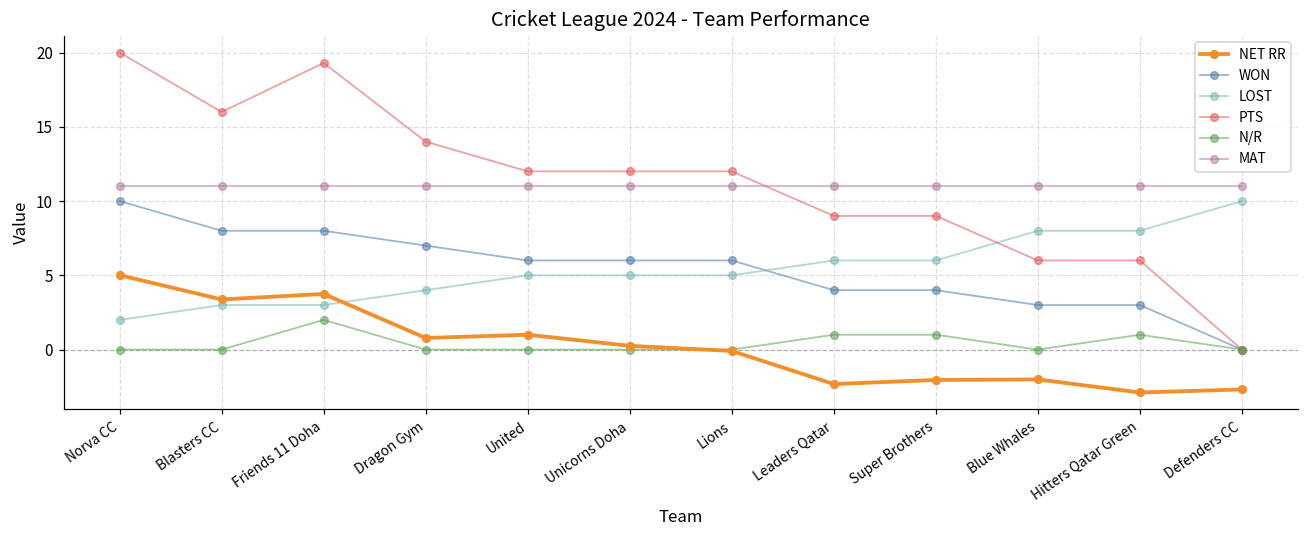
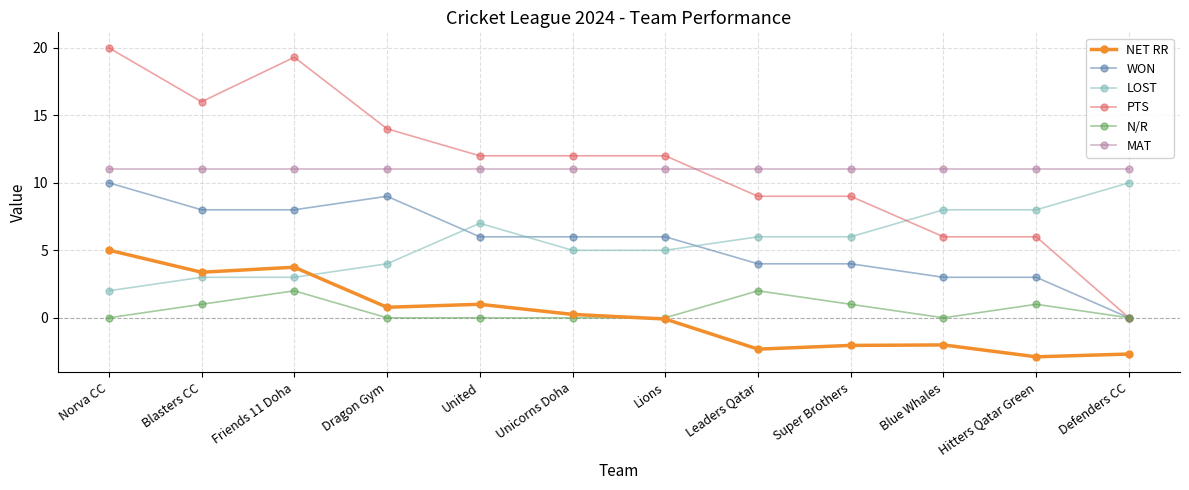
  {
    "NET RR": {
      "Norva CC": 5,
      "Blasters CC": 3.4,
      "Friends 11 Doha": 3.7,
      "Dragon Gym": 0.8,
      "United": 1,
      "Unicorns Doha": 0.3,
      "Leaders Qatar": -2.3,
      "Super Brothers": -2,
      "Blue Whales": -2,
      "Hitters Qatar Green": -3,
      "Defenders CC": -2.7
    },
    "WON": {
      "Norva CC": 10,
      "Blasters CC": 8,
      "Friends 11 Doha": 8,
-     "Dragon Gym": 7,
+     "Dragon Gym": 9,
      "United": 6,
      "Unicorns Doha": 6,
      "Lions": 6,
      "Leaders Qatar": 4,
      "Super Brothers": 4,
      "Blue Whales": 3,
      "Hitters Qatar Green": 3
    },
    "LOST": {
      "Norva CC": 2,
      "Blasters CC": 3,
      "Friends 11 Doha": 3,
      "Dragon Gym": 4,
-     "United": 5,
+     "United": 7,
      "Unicorns Doha": 5,
      "Lions": 5,
      "Leaders Qatar": 6,
      "Super Brothers": 6,
      "Blue Whales": 8,
      "Hitters Qatar Green": 8,
      "Defenders CC": 10
    },
    "PTS": {
      "Norva CC": 20,
      "Blasters CC": 16,
      "Friends 11 Doha": 19.3,
      "Dragon Gym": 14,
      "United": 12,
      "Unicorns Doha": 12,
      "Lions": 12,
      "Leaders Qatar": 9,
      "Super Brothers": 9,
      "Blue Whales": 6,
      "Hitters Qatar Green": 6
    },
    "N/R": {
      "Norva CC": 0,
-     "Blasters CC": 0,
+     "Blasters CC": 1,
      "Friends 11 Doha": 2,
      "Dragon Gym": 0,
      "United": 0,
      "Unicorns Doha": 0,
-     "Leaders Qatar": 1,
+     "Leaders Qatar": 2,
      "Super Brothers": 1,
      "Blue Whales": 0,
      "Hitters Qatar Green": 1
    },
    "MAT": {
      "Norva CC": 11,
      "Blasters CC": 11,
      "Friends 11 Doha": 11,
      "Dragon Gym": 11,
      "United": 11,
      "Unicorns Doha": 11,
      "Lions": 11,
      "Leaders Qatar": 11,
      "Super Brothers": 11,
      "Blue Whales": 11,
      "Hitters Qatar Green": 11,
      "Defenders CC": 11
    }
  }
